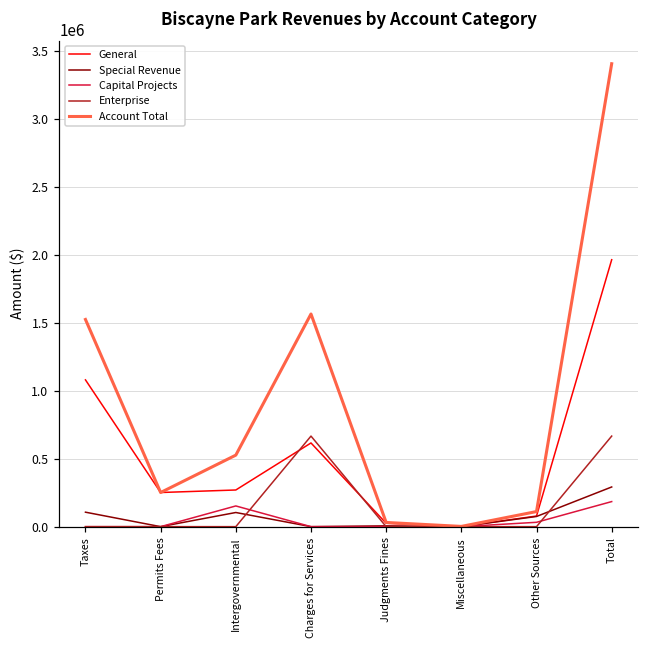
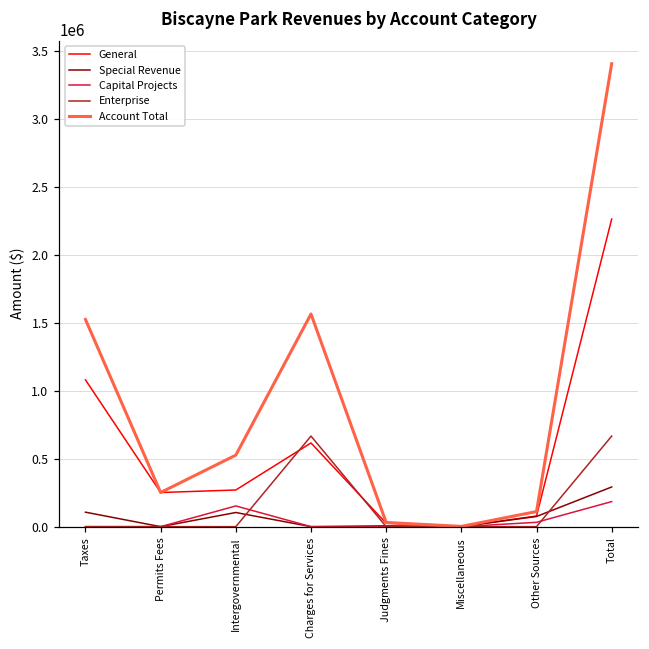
  {
    "General": {
      "Taxes": 1080000,
      "Intergovernmental": 270000,
      "Charges for Services": 620000,
-     "Total": 1970000
+     "Total": 2270000
    },
    "Special Revenue": {
      "Taxes": 110000,
      "Intergovernmental": 100000,
      "Total": 290000
    },
    "Account Total": {
      "Taxes": 1530000,
      "Intergovernmental": 530000,
      "Charges for Services": 1570000,
      "Other Sources": 110000,
      "Total": 3410000
    }
  }
